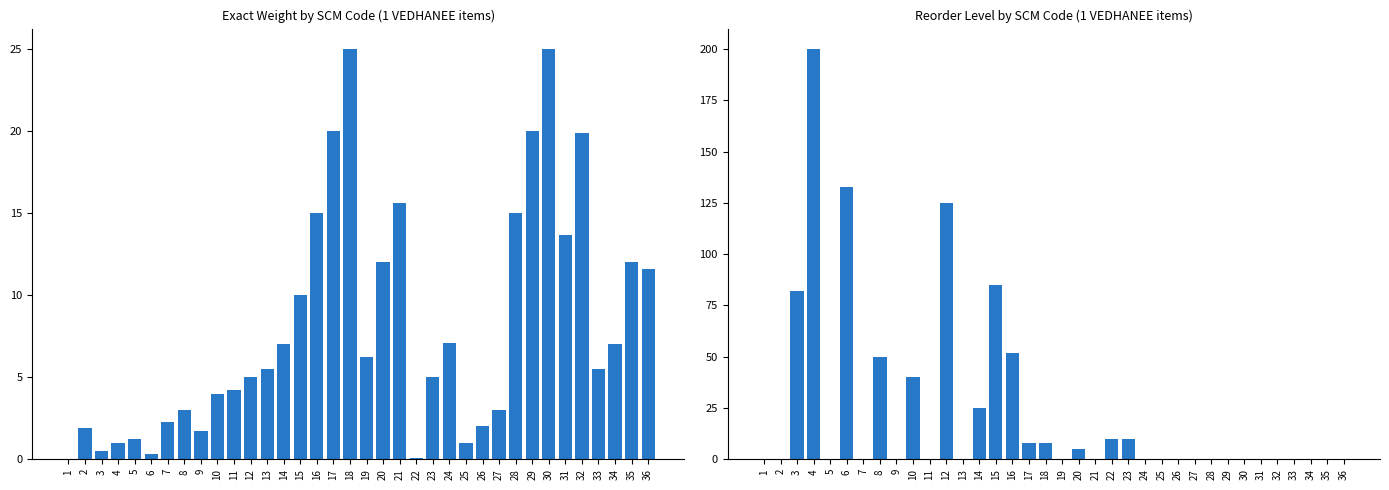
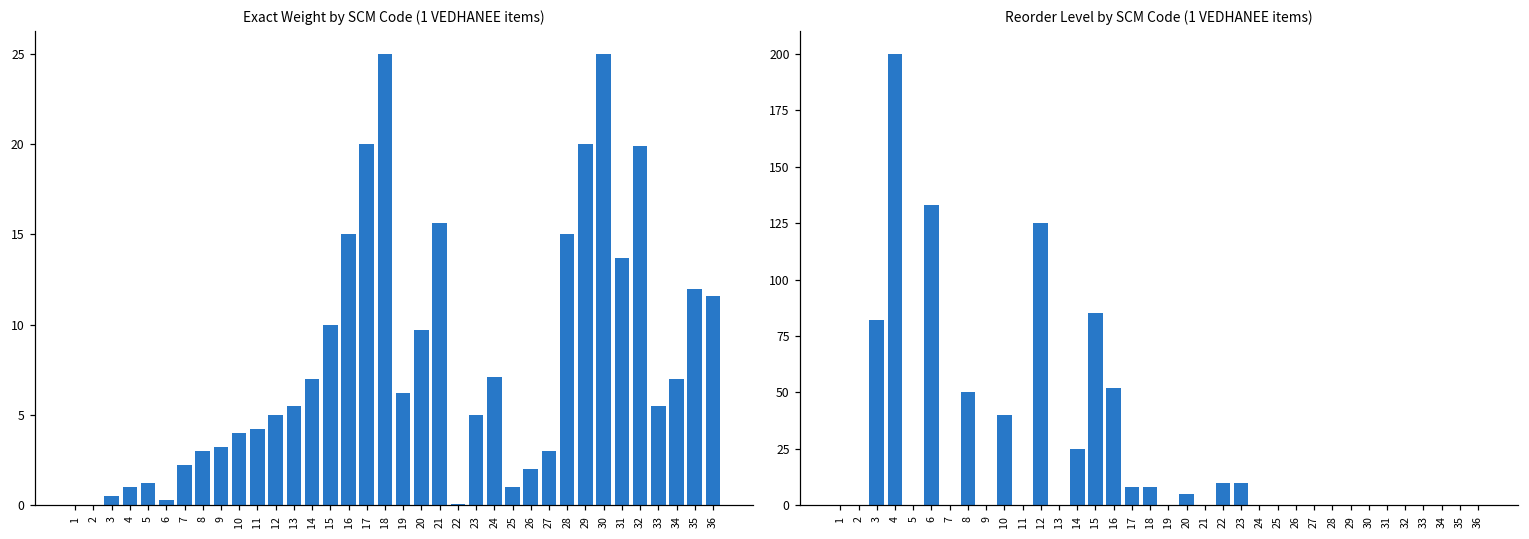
  {
    "Exact Weight by SCM Code (1 VEDHANEE items)": {
-     "2": 1.9,
+     "2": 0.0,
      "3": 0.5,
      "4": 1.0,
      "5": 1.3,
      "6": 0.3,
      "7": 2.3,
      "8": 3.0,
-     "9": 1.8,
+     "9": 3.3,
      "10": 4.0,
      "11": 4.3,
      "12": 5.0,
      "13": 5.5,
      "14": 7.0,
      "15": 10.0,
      "16": 15.0,
      "17": 20.0,
      "18": 25.0,
      "19": 6.2,
-     "20": 12.0,
+     "20": 9.7,
      "21": 15.6,
      "23": 5.0,
      "24": 7.1,
      "25": 1.0,
      "26": 2.0,
      "27": 3.0,
      "28": 15.0,
      "29": 20.0,
      "30": 25.0,
      "31": 13.7,
      "32": 19.9,
      "33": 5.5,
      "34": 7.0,
      "35": 12.0,
      "36": 11.6
    },
    "Reorder Level by SCM Code (1 VEDHANEE items)": {
      "1": 0,
      "2": 0,
      "3": 82,
      "4": 200,
      "5": 0,
      "6": 133,
      "7": 0,
      "8": 50,
      "9": 0,
      "10": 40,
      "11": 0,
      "12": 125,
      "13": 0,
      "14": 25,
      "15": 85,
      "16": 52,
      "17": 8,
      "18": 8,
      "19": 0,
      "20": 5,
      "21": 0,
      "22": 10,
      "23": 10,
      "24": 0,
      "25": 0,
      "26": 0,
      "27": 0,
      "28": 0,
      "29": 0,
      "30": 0,
      "31": 0,
      "32": 0,
      "33": 0,
      "34": 0,
      "35": 0,
      "36": 0
    }
  }
